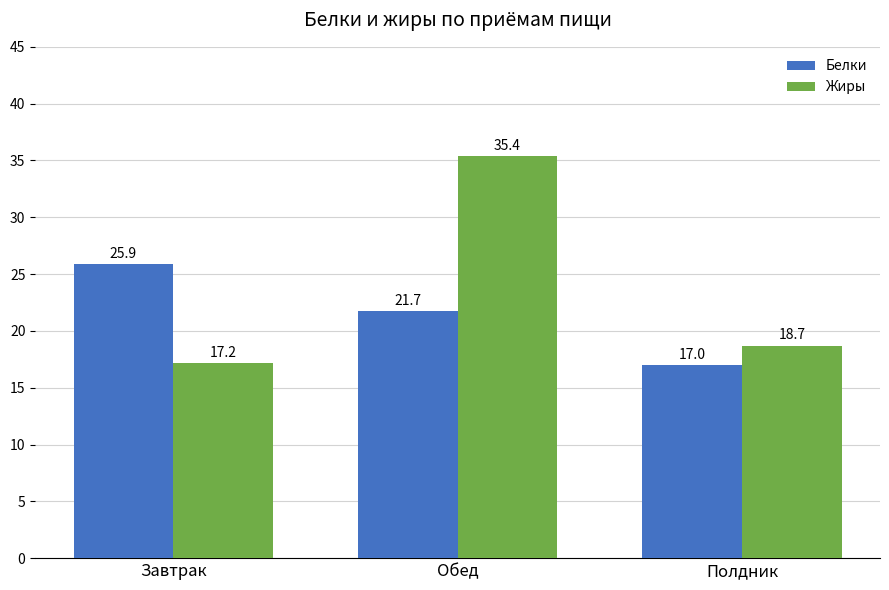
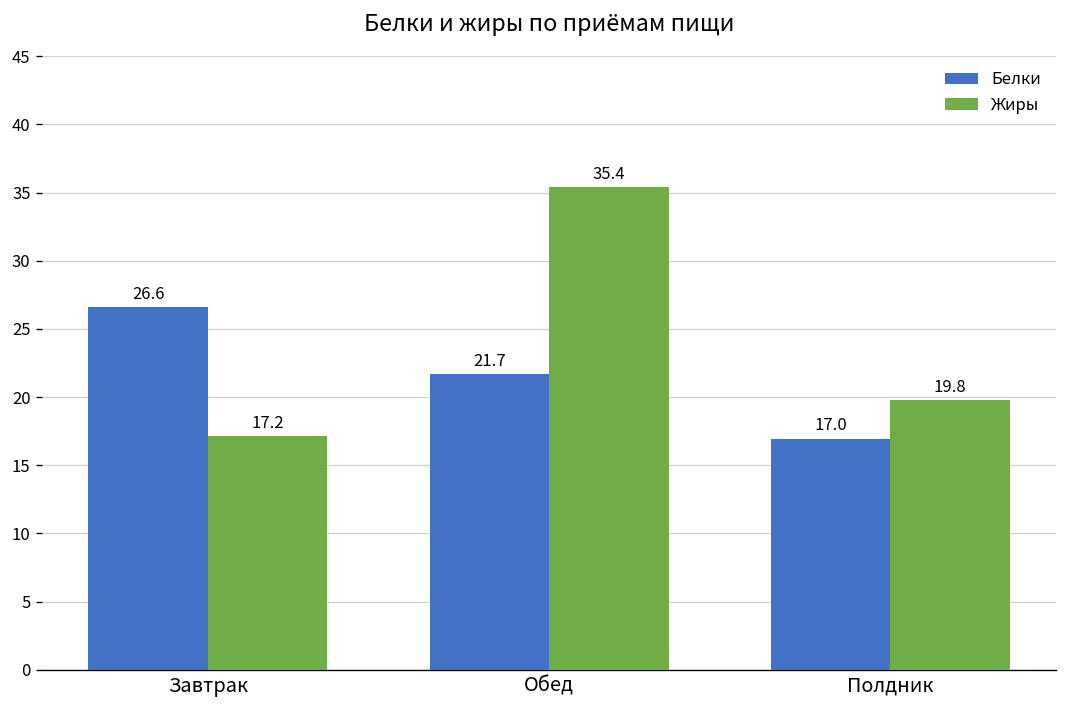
  {
    "Белки": {
-     "Завтрак": 25.9,
+     "Завтрак": 26.6,
      "Обед": 21.7,
      "Полдник": 17.0
    },
    "Жиры": {
      "Завтрак": 17.2,
      "Обед": 35.4,
-     "Полдник": 18.7
+     "Полдник": 19.8
    }
  }
